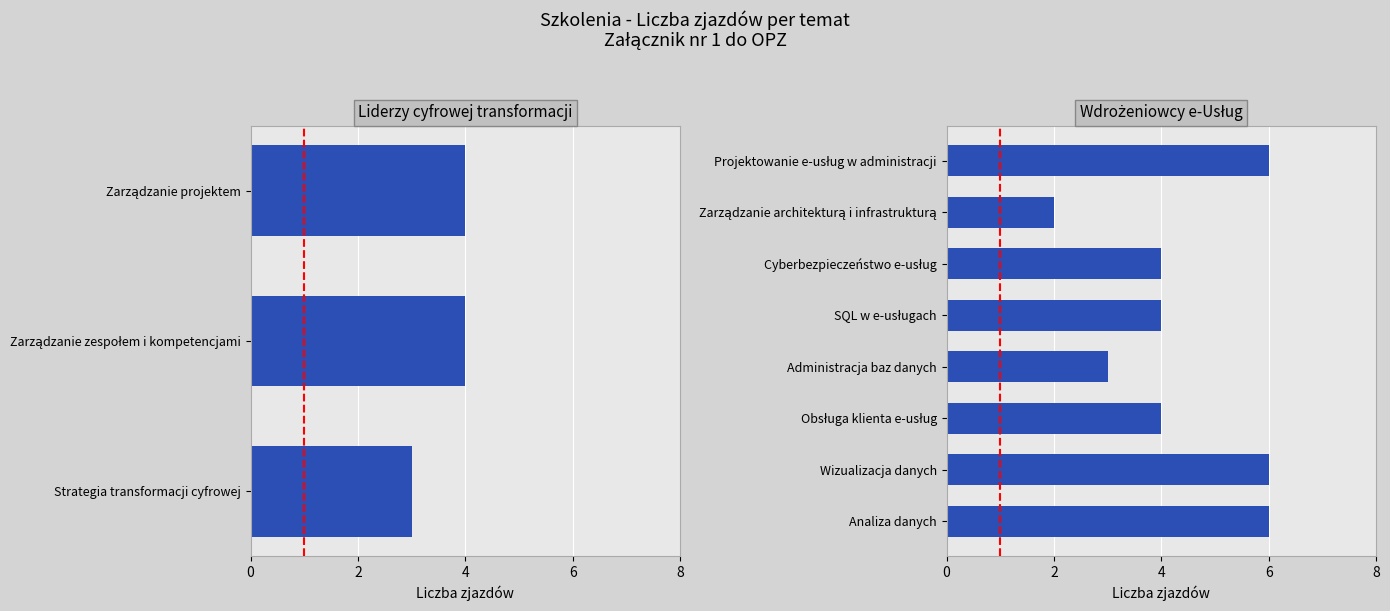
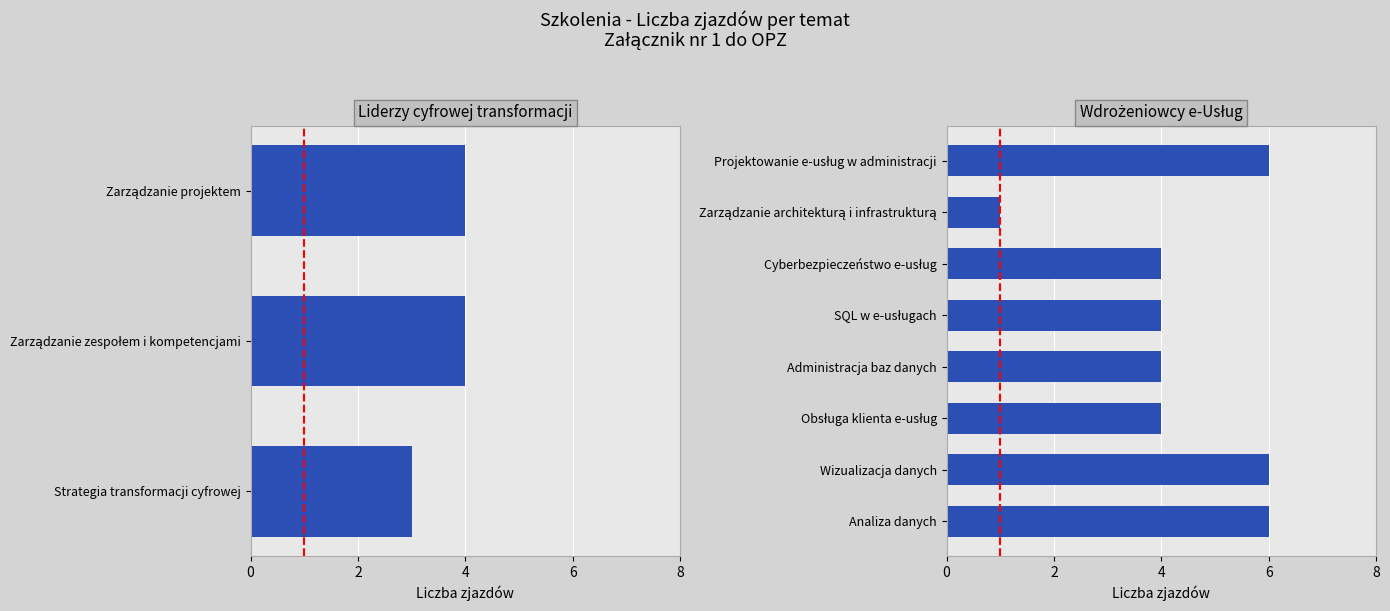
  {
    "Liderzy cyfrowej transformacji": {
      "Zarządzanie projektem": 4.0,
      "Zarządzanie zespołem i kompetencjami": 4.0,
      "Strategia transformacji cyfrowej": 3.0
    },
    "Wdrożeniowcy e-Usług": {
      "Projektowanie e-usług w administracji": 6,
-     "Zarządzanie architekturą i infrastrukturą": 2,
+     "Zarządzanie architekturą i infrastrukturą": 1,
      "Cyberbezpieczeństwo e-usług": 4,
      "SQL w e-usługach": 4,
-     "Administracja baz danych": 3,
+     "Administracja baz danych": 4,
      "Obsługa klienta e-usług": 4,
      "Wizualizacja danych": 6,
      "Analiza danych": 6
    }
  }
